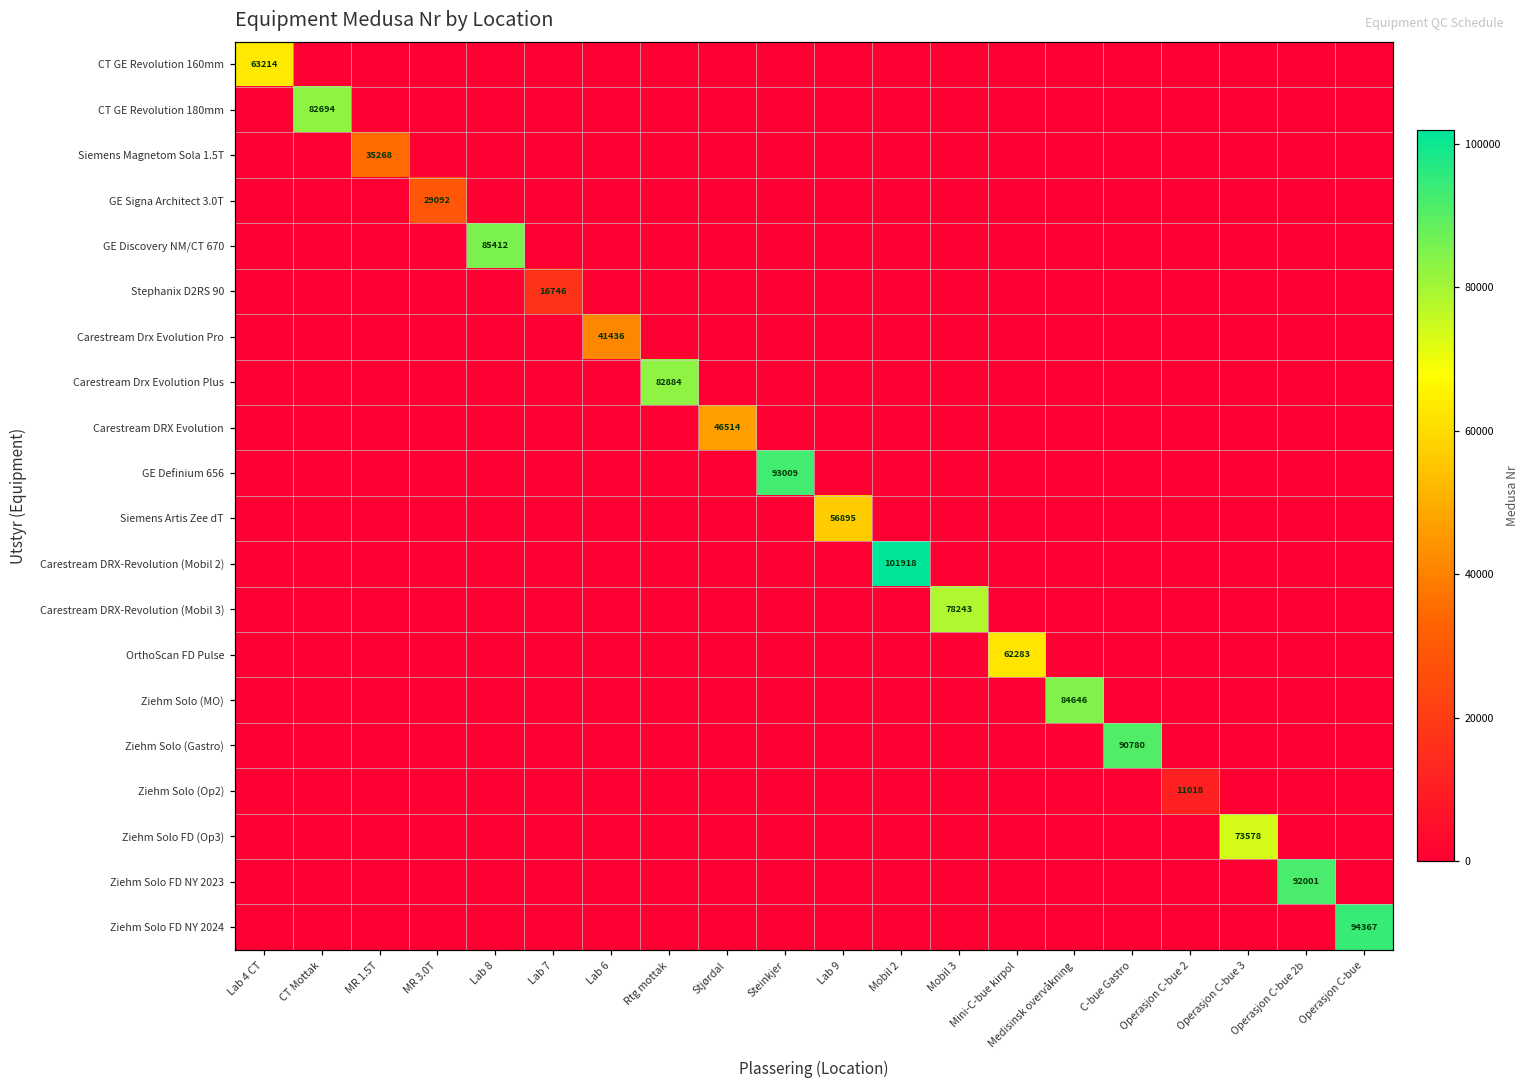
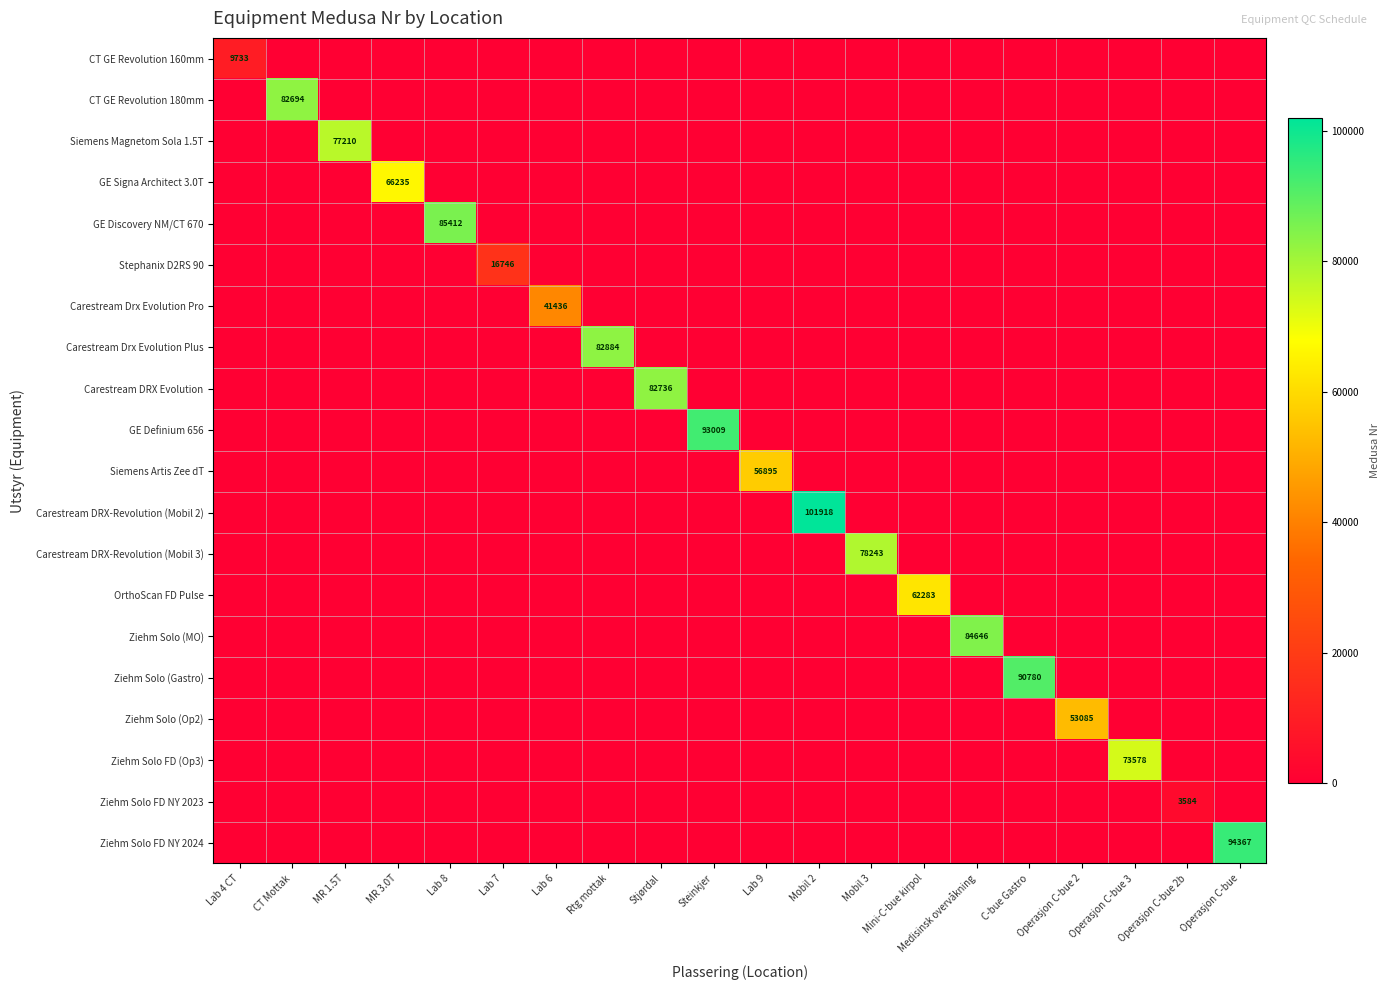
  {
    "CT GE Revolution 160mm": {
-     "Lab 4 CT": 63214
+     "Lab 4 CT": 9733
    },
    "CT GE Revolution 180mm": {
      "CT Mottak": 82694
    },
    "Siemens Magnetom Sola 1.5T": {
-     "MR 1.5T": 35268
+     "MR 1.5T": 77210
    },
    "GE Signa Architect 3.0T": {
-     "MR 3.0T": 29092
+     "MR 3.0T": 66235
    },
    "GE Discovery NM/CT 670": {
      "Lab 8": 85412
    },
    "Stephanix D2RS 90": {
      "Lab 7": 16746
    },
    "Carestream Drx Evolution Pro": {
      "Lab 6": 41436
    },
    "Carestream Drx Evolution Plus": {
      "Rtg mottak": 82884
    },
    "Carestream DRX Evolution": {
-     "Stjørdal": 46514
+     "Stjørdal": 82736
    },
    "GE Definium 656": {
      "Steinkjer": 93009
    },
    "Siemens Artis Zee dT": {
      "Lab 9": 56895
    },
    "Carestream DRX-Revolution (Mobil 2)": {
      "Mobil 2": 101918
    },
    "Carestream DRX-Revolution (Mobil 3)": {
      "Mobil 3": 78243
    },
    "OrthoScan FD Pulse": {
      "Mini-C-bue kirpol": 62283
    },
    "Ziehm Solo (MO)": {
      "Medisinsk overvåkning": 84646
    },
    "Ziehm Solo (Gastro)": {
      "C-bue Gastro": 90780
    },
    "Ziehm Solo (Op2)": {
-     "Operasjon C-bue 2": 11018
+     "Operasjon C-bue 2": 53085
    },
    "Ziehm Solo FD (Op3)": {
      "Operasjon C-bue 3": 73578
    },
    "Ziehm Solo FD NY 2023": {
-     "Operasjon C-bue 2b": 92001
+     "Operasjon C-bue 2b": 3584
    },
    "Ziehm Solo FD NY 2024": {
      "Operasjon C-bue": 94367
    }
  }
